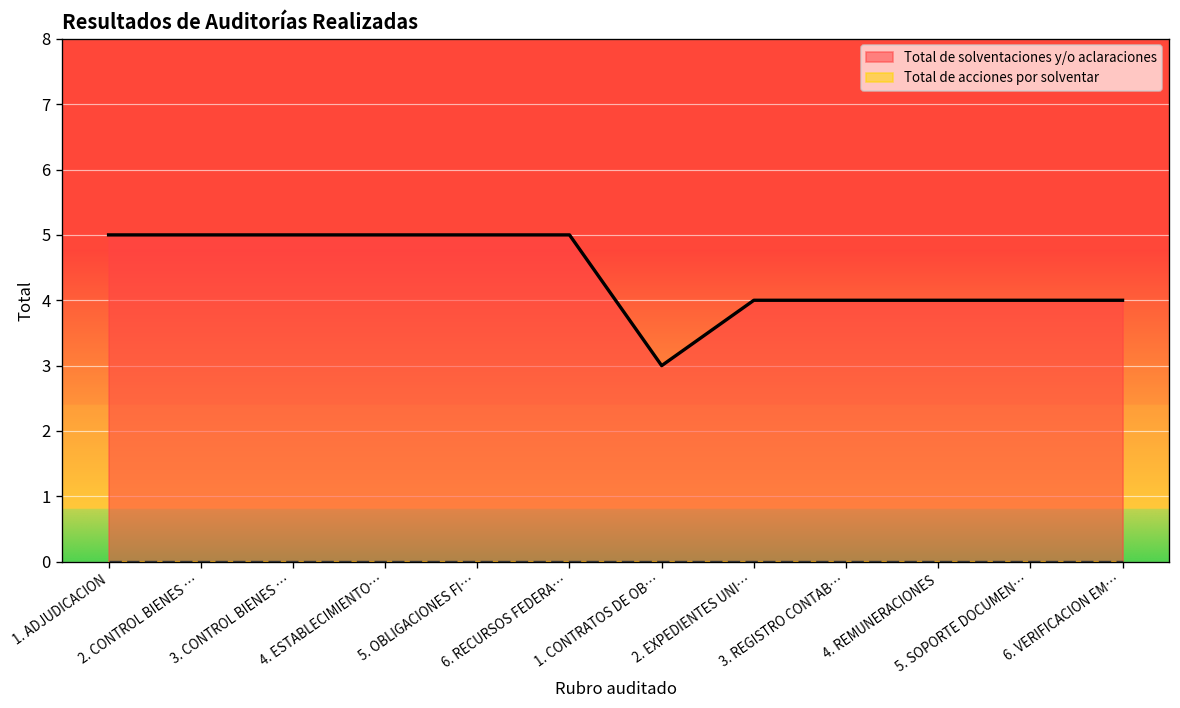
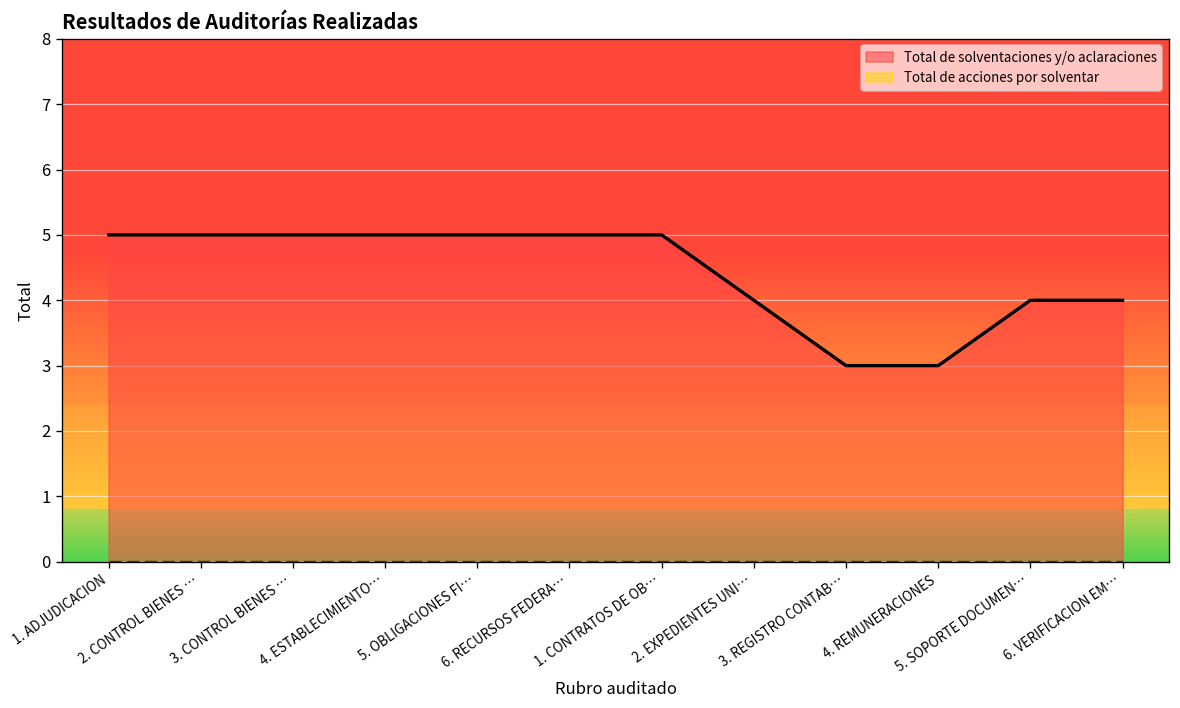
  {
    "Total de solventaciones y/o aclaraciones": {
      "1. ADJUDICACION": 5,
      "2. CONTROL BIENES …": 5,
      "3. CONTROL BIENES …": 5,
      "4. ESTABLECIMIENTO…": 5,
      "5. OBLIGACIONES FI…": 5,
      "6. RECURSOS FEDERA…": 5,
-     "1. CONTRATOS DE OB…": 3,
+     "1. CONTRATOS DE OB…": 5,
      "2. EXPEDIENTES UNI…": 4,
-     "3. REGISTRO CONTAB…": 4,
-     "4. REMUNERACIONES": 4,
+     "3. REGISTRO CONTAB…": 3,
+     "4. REMUNERACIONES": 3,
      "5. SOPORTE DOCUMEN…": 4,
      "6. VERIFICACION EM…": 4
    },
    "Total de acciones por solventar": {
      "1. ADJUDICACION": 0,
      "2. CONTROL BIENES …": 0,
      "3. CONTROL BIENES …": 0,
      "4. ESTABLECIMIENTO…": 0,
      "5. OBLIGACIONES FI…": 0,
      "6. RECURSOS FEDERA…": 0,
      "1. CONTRATOS DE OB…": 0,
      "2. EXPEDIENTES UNI…": 0,
      "3. REGISTRO CONTAB…": 0,
      "4. REMUNERACIONES": 0,
      "5. SOPORTE DOCUMEN…": 0,
      "6. VERIFICACION EM…": 0
    }
  }
